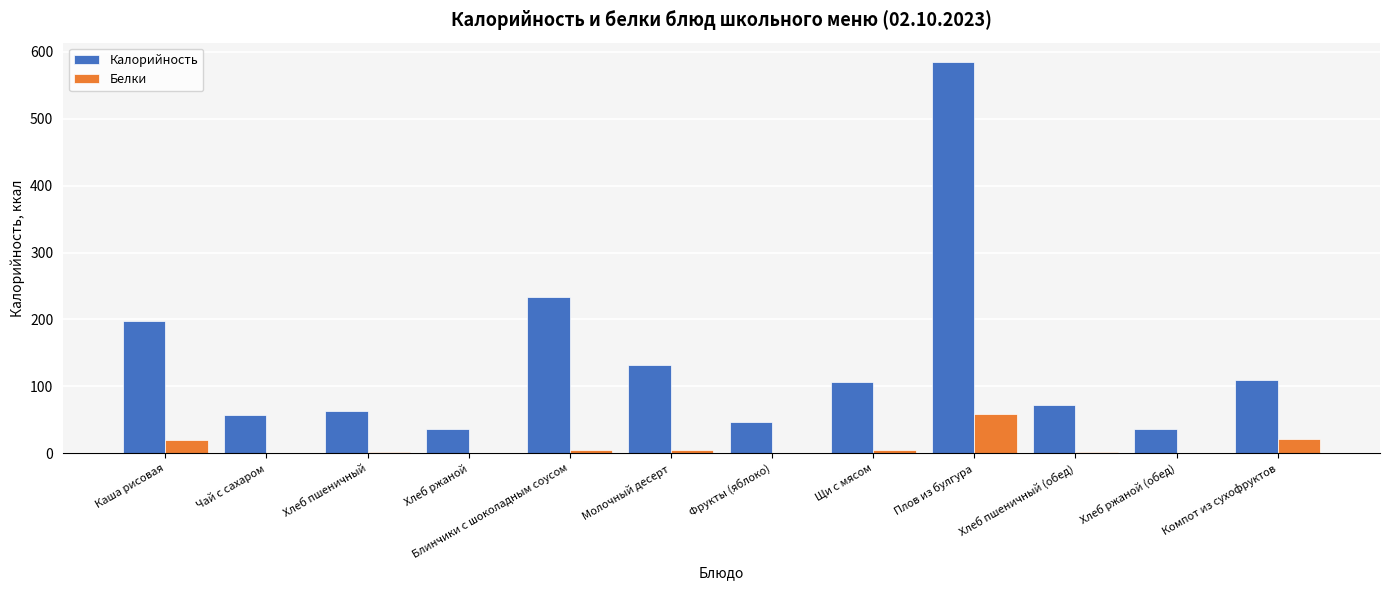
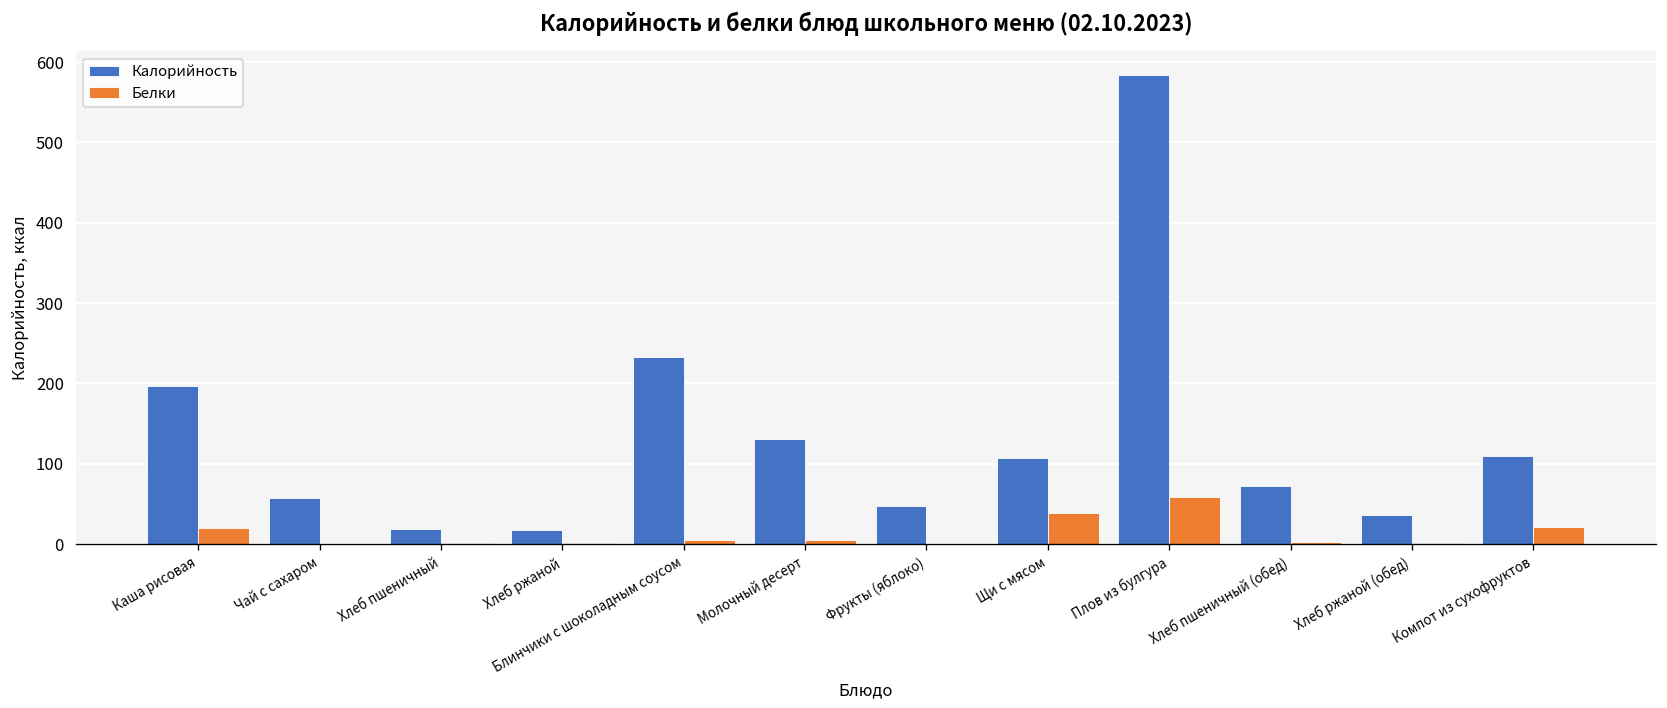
  {
    "Калорийность": {
      "Каша рисовая": 200,
      "Чай с сахаром": 60,
-     "Хлеб пшеничный": 60,
-     "Хлеб ржаной": 40,
+     "Хлеб пшеничный": 20,
+     "Хлеб ржаной": 20,
      "Блинчики с шоколадным соусом": 230,
      "Молочный десерт": 130,
      "Фрукты (яблоко)": 50,
      "Щи с мясом": 110,
      "Плов из булгура": 580,
      "Хлеб пшеничный (обед)": 70,
      "Хлеб ржаной (обед)": 40,
      "Компот из сухофруктов": 110
    },
    "Белки": {
      "Каша рисовая": 20,
      "Блинчики с шоколадным соусом": 0,
      "Молочный десерт": 10,
-     "Щи с мясом": 0,
+     "Щи с мясом": 40,
      "Плов из булгура": 60,
      "Компот из сухофруктов": 20
    }
  }
